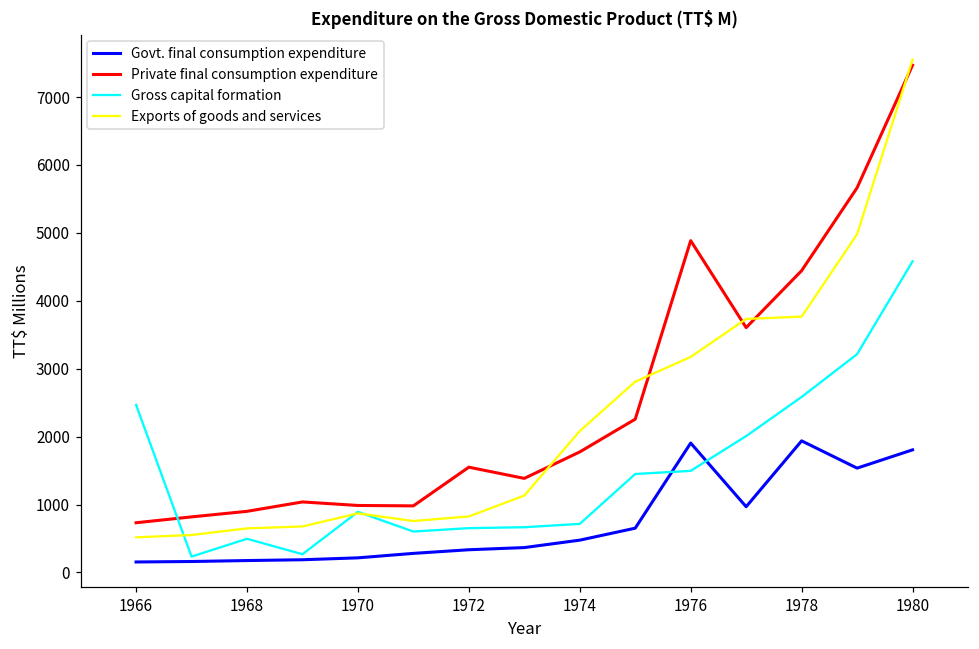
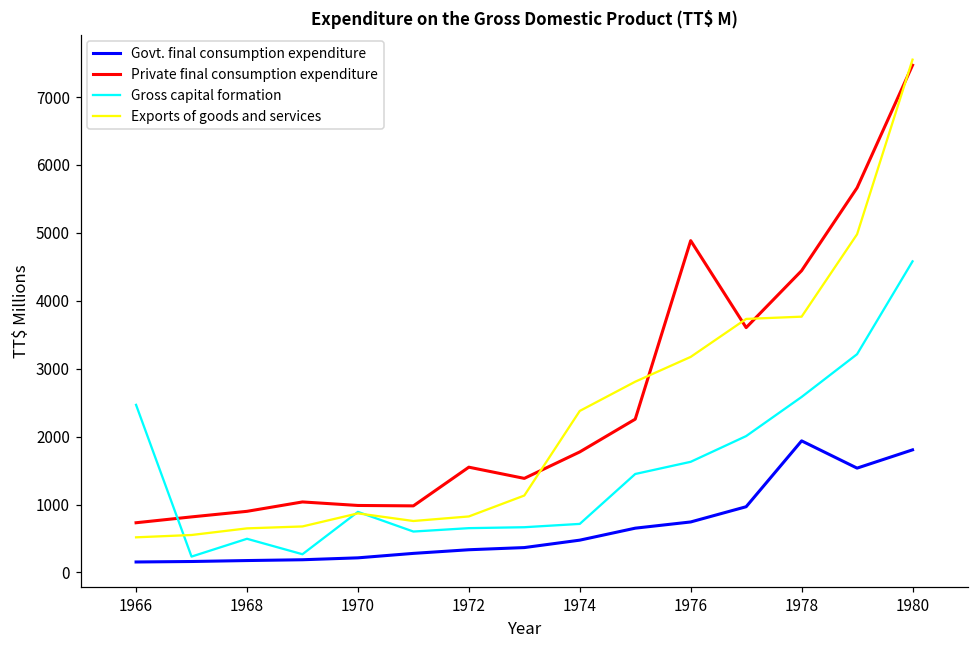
  {
    "Govt. final consumption expenditure": {
      "1966": 200,
      "1968": 200,
      "1970": 200,
      "1972": 300,
      "1974": 500,
-     "1976": 1900,
+     "1976": 700,
      "1978": 1900,
      "1980": 1800
    },
    "Private final consumption expenditure": {
      "1966": 700,
      "1968": 900,
      "1970": 1000,
      "1972": 1500,
      "1974": 1800,
      "1976": 4900,
      "1978": 4400,
      "1980": 7500
    },
    "Gross capital formation": {
      "1966": 2500,
      "1968": 500,
      "1972": 700,
      "1974": 700,
-     "1976": 1500,
+     "1976": 1600,
      "1978": 2600,
      "1980": 4600
    },
    "Exports of goods and services": {
      "1966": 500,
      "1968": 600,
      "1972": 800,
-     "1974": 2100,
+     "1974": 2400,
      "1976": 3200,
      "1978": 3800,
      "1980": 7600
    }
  }
